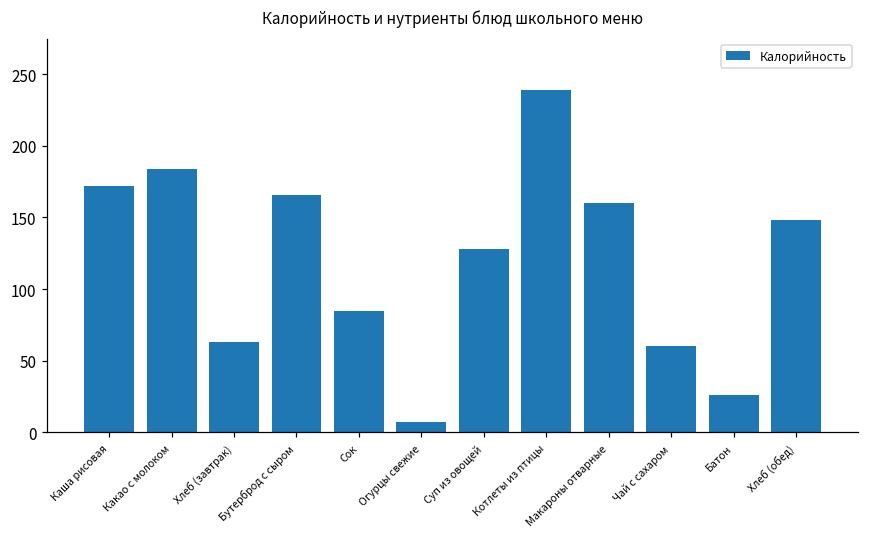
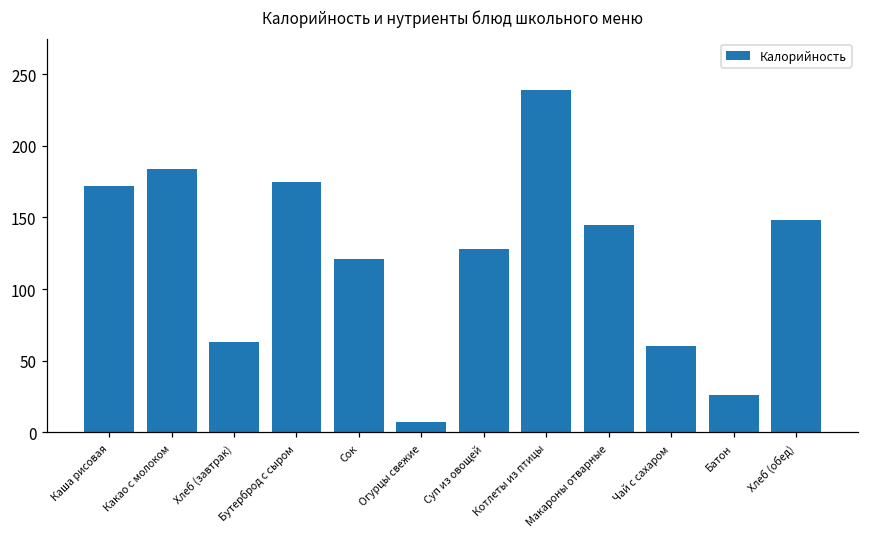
  {
    "Каша рисовая": 172,
    "Какао с молоком": 184,
    "Хлеб (завтрак)": 63,
-   "Бутерброд с сыром": 166,
-   "Сок": 85,
+   "Бутерброд с сыром": 175,
+   "Сок": 121,
    "Огурцы свежие": 7,
    "Суп из овощей": 128,
    "Котлеты из птицы": 239,
-   "Макароны отварные": 160,
+   "Макароны отварные": 145,
    "Чай с сахаром": 60,
    "Батон": 26,
    "Хлеб (обед)": 148
  }
